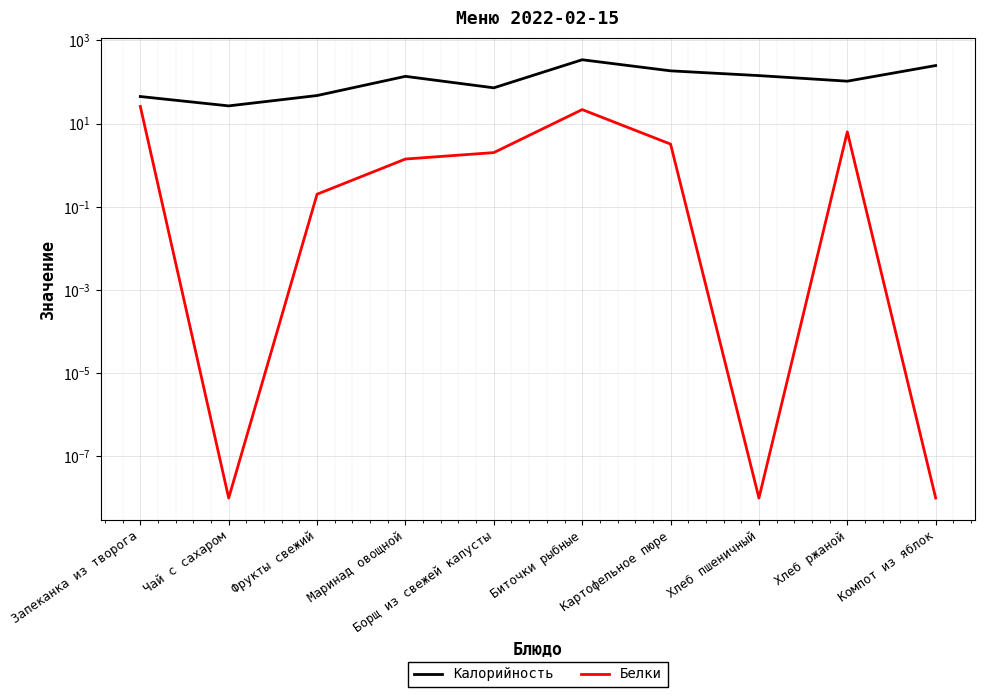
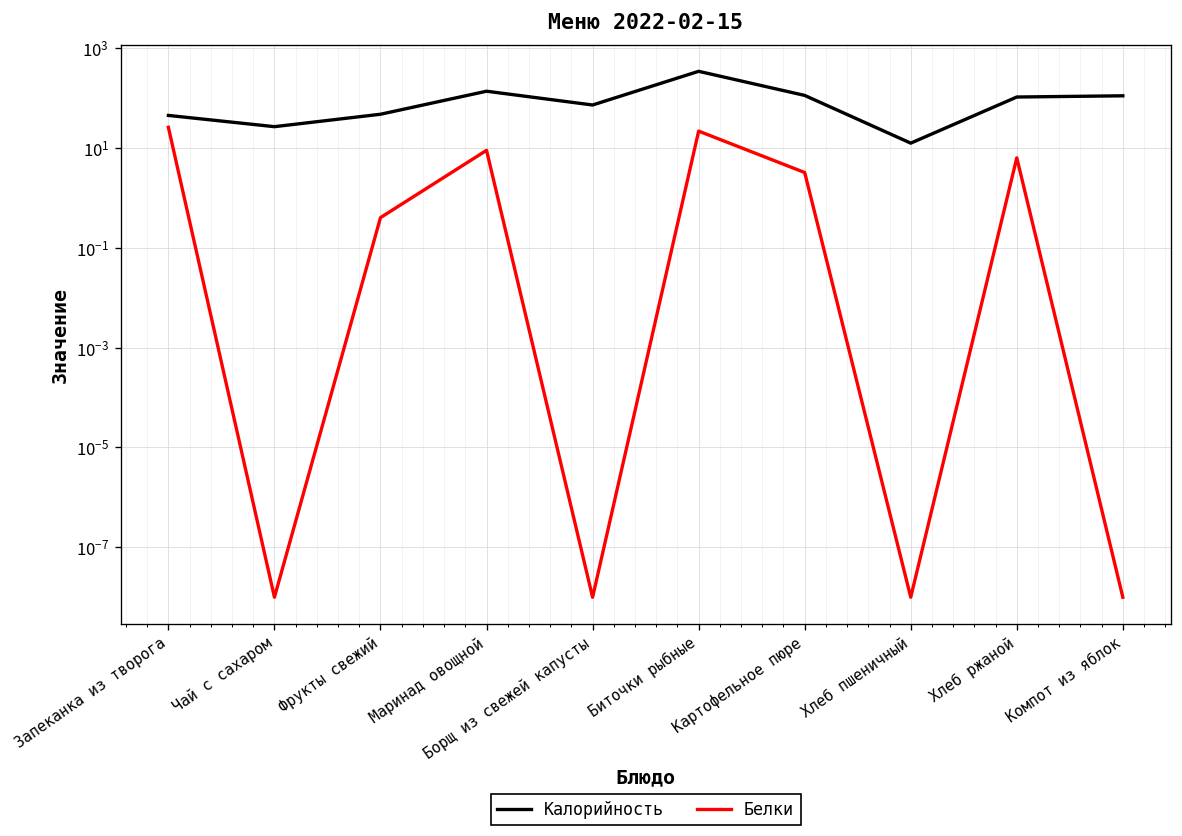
  {
    "Калорийность": {
      "Запеканка из творога": 40,
      "Чай с сахаром": 30,
      "Фрукты свежий": 50,
      "Маринад овощной": 140,
      "Борщ из свежей капусты": 70,
      "Биточки рыбные": 300,
-     "Картофельное пюре": 200,
-     "Хлеб пшеничный": 140,
+     "Картофельное пюре": 110,
+     "Хлеб пшеничный": 12,
      "Хлеб ржаной": 100,
-     "Компот из яблок": 200
+     "Компот из яблок": 110
    },
    "Белки": {
      "Запеканка из творога": 30,
      "Чай с сахаром": 0.000000010,
-     "Фрукты свежий": 0.2,
-     "Маринад овощной": 1.4,
-     "Борщ из свежей капусты": 2,
+     "Фрукты свежий": 0.4,
+     "Маринад овощной": 9,
+     "Борщ из свежей капусты": 0.000000010,
      "Биточки рыбные": 20,
      "Картофельное пюре": 3,
      "Хлеб пшеничный": 0.000000010,
      "Хлеб ржаной": 6,
      "Компот из яблок": 0.000000010
    }
  }
